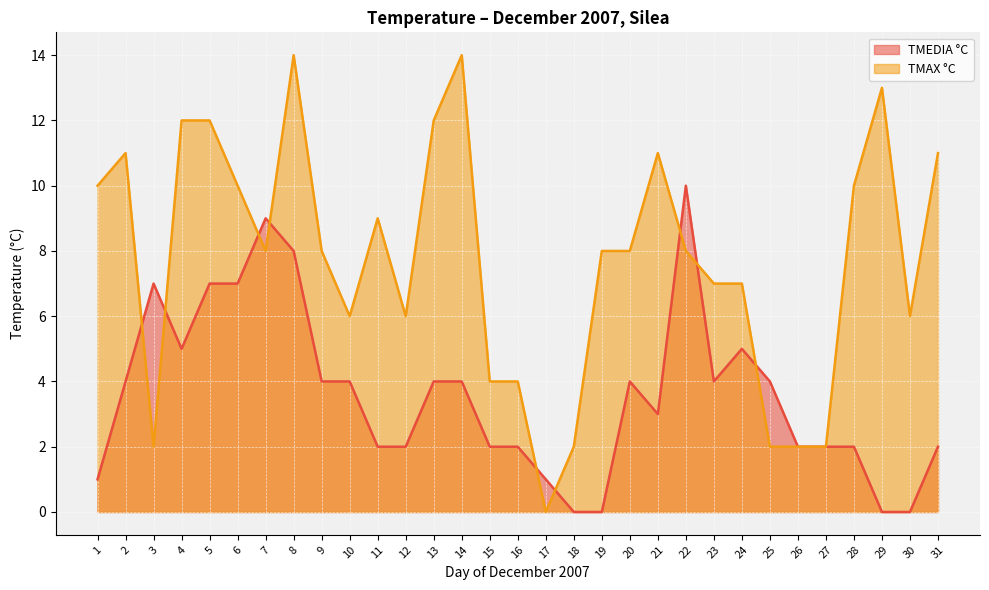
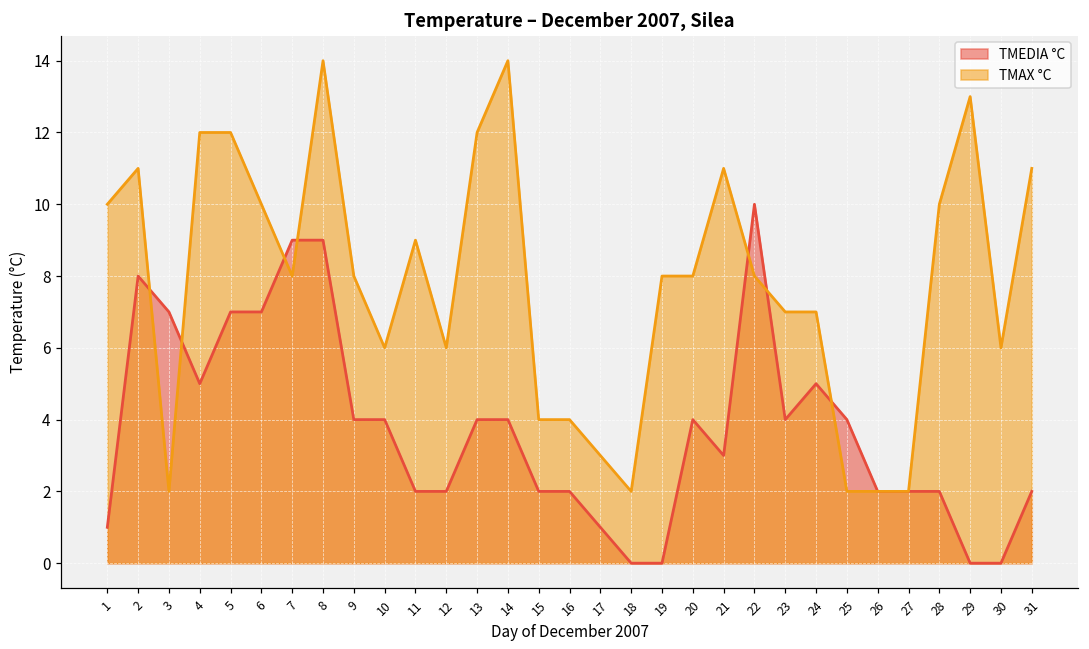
  {
    "TMEDIA °C": {
      "1": 1,
-     "2": 4,
+     "2": 8,
      "3": 7,
      "4": 5,
      "5": 7,
      "6": 7,
      "7": 9,
-     "8": 8,
+     "8": 9,
      "9": 4,
      "10": 4,
      "11": 2,
      "12": 2,
      "13": 4,
      "14": 4,
      "15": 2,
      "16": 2,
      "17": 1,
      "18": 0,
      "19": 0,
      "20": 4,
      "21": 3,
      "22": 10,
      "23": 4,
      "24": 5,
      "25": 4,
      "28": 2,
      "29": 0,
      "30": 0,
      "31": 2
    },
    "TMAX °C": {
      "1": 10,
      "2": 11,
      "3": 2,
      "4": 12,
      "5": 12,
      "6": 10,
      "7": 8,
      "8": 14,
      "9": 8,
      "10": 6,
      "11": 9,
      "12": 6,
      "13": 12,
      "14": 14,
      "15": 4,
      "16": 4,
-     "17": 0,
+     "17": 3,
      "18": 2,
      "19": 8,
      "20": 8,
      "21": 11,
      "22": 8,
      "23": 7,
      "24": 7,
      "25": 2,
      "28": 10,
      "29": 13,
      "30": 6,
      "31": 11
    }
  }
